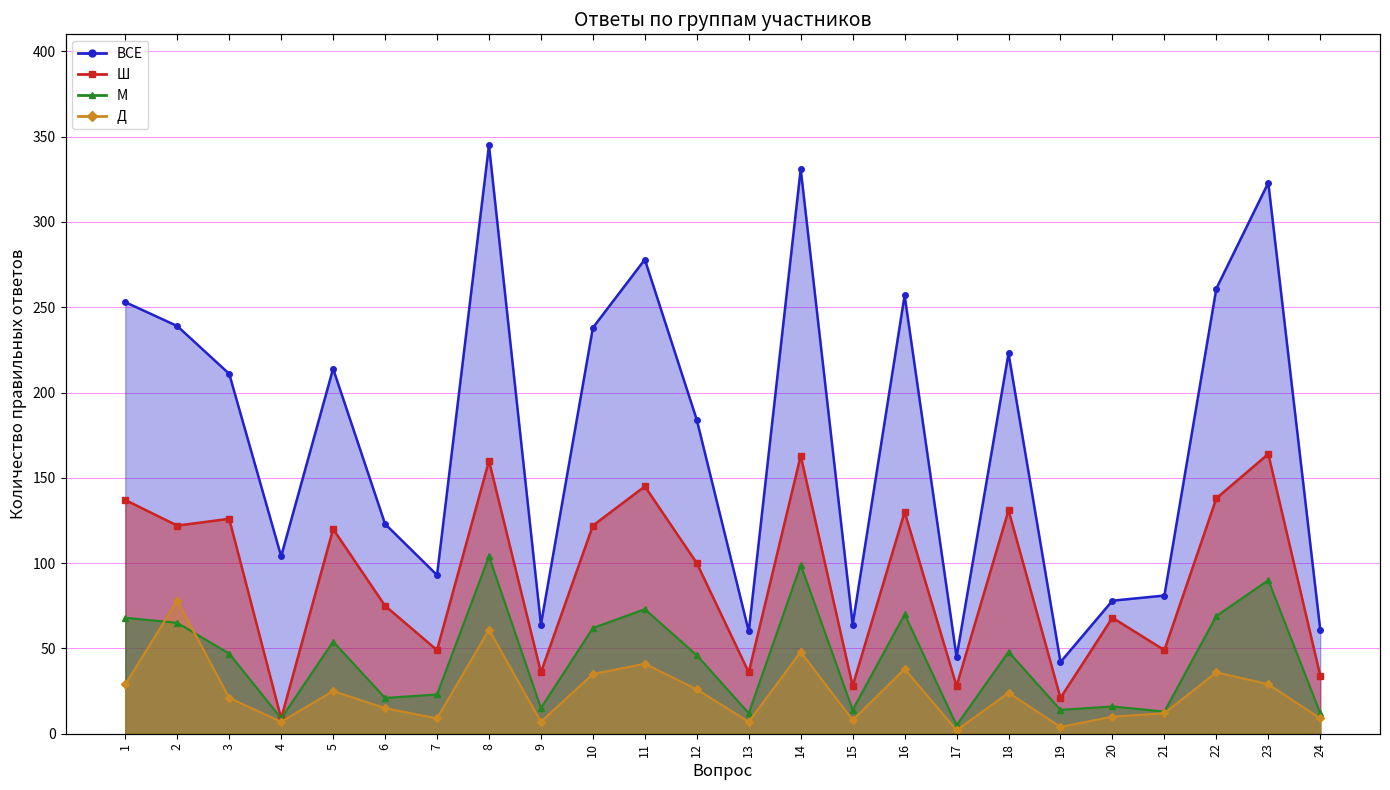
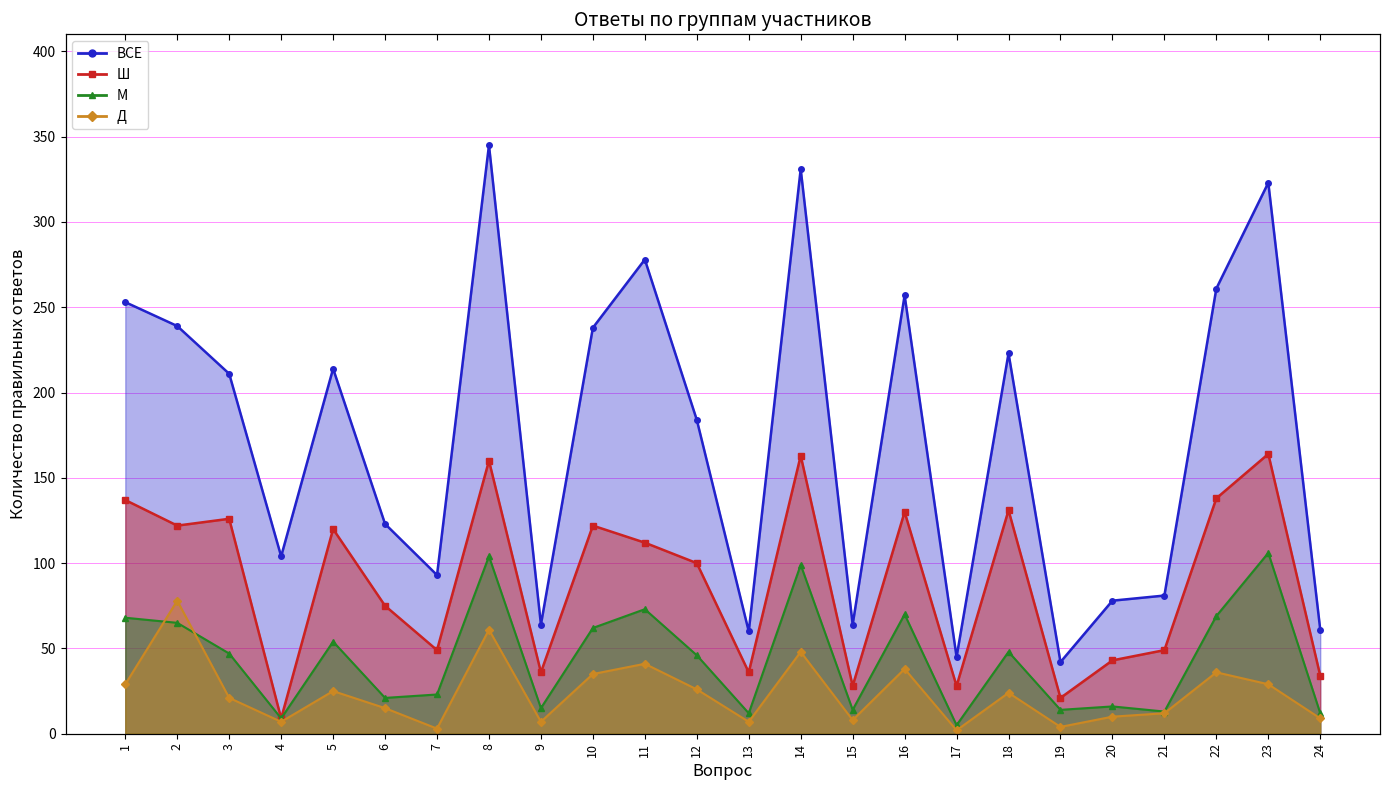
  {
    "ВСЕ": {
      "1": 253,
      "2": 239,
      "3": 211,
      "4": 104,
      "5": 214,
      "6": 123,
      "7": 93,
      "8": 345,
      "9": 64,
      "10": 238,
      "11": 278,
      "12": 184,
      "13": 60,
      "14": 331,
      "15": 64,
      "16": 257,
      "17": 45,
      "18": 223,
      "19": 42,
      "20": 78,
      "21": 81,
      "22": 261,
      "23": 323,
      "24": 61
    },
    "Ш": {
      "1": 137,
      "2": 122,
      "3": 126,
      "5": 120,
      "6": 75,
      "7": 49,
      "8": 160,
      "9": 36,
      "10": 122,
-     "11": 145,
+     "11": 112,
      "12": 100,
      "13": 36,
      "14": 163,
      "15": 28,
      "16": 130,
      "17": 28,
      "18": 131,
      "19": 21,
-     "20": 68,
+     "20": 43,
      "21": 49,
      "22": 138,
      "23": 164,
      "24": 34
    },
    "М": {
      "1": 68,
      "2": 65,
      "3": 47,
      "5": 54,
      "6": 21,
      "7": 23,
      "8": 104,
      "9": 15,
      "10": 62,
      "11": 73,
      "12": 46,
      "13": 12,
      "14": 99,
      "15": 14,
      "16": 70,
      "17": 5,
      "18": 48,
      "19": 14,
      "20": 16,
      "22": 69,
-     "23": 90,
+     "23": 106,
      "24": 12
    },
    "Д": {
      "1": 29,
      "2": 78,
      "3": 21,
      "4": 7,
      "5": 25,
      "6": 15,
-     "7": 9,
+     "7": 3,
      "8": 61,
      "9": 7,
      "10": 35,
      "11": 41,
      "12": 26,
      "13": 7,
      "14": 48,
      "15": 8,
      "16": 38,
      "17": 2,
      "18": 24,
      "19": 4,
      "20": 10,
      "22": 36,
      "23": 29,
      "24": 9
    }
  }
